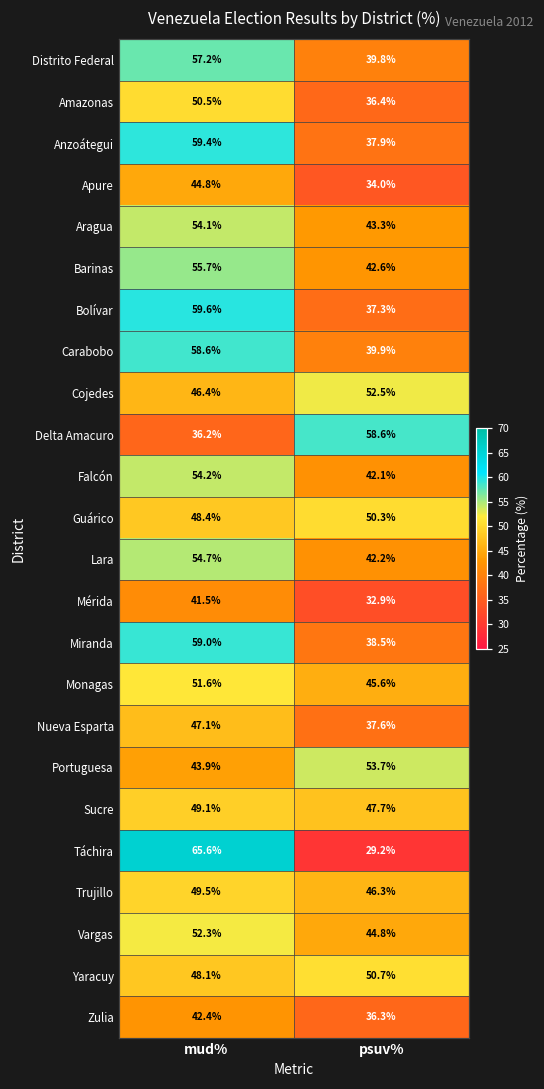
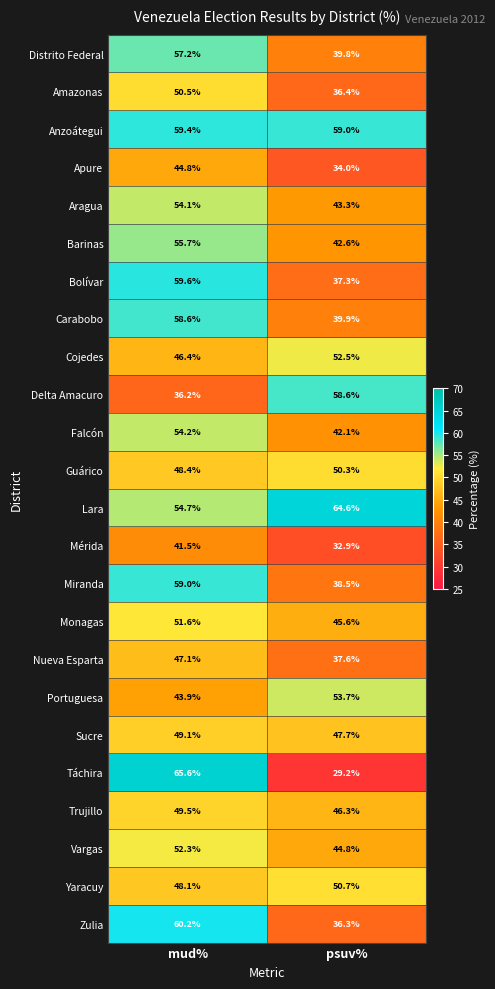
  {
    "Distrito Federal": {
      "mud%": "57.2%",
      "psuv%": "39.8%"
    },
    "Amazonas": {
      "mud%": "50.5%",
      "psuv%": "36.4%"
    },
    "Anzoátegui": {
      "mud%": "59.4%",
-     "psuv%": "37.9%"
+     "psuv%": "59.0%"
    },
    "Apure": {
      "mud%": "44.8%",
      "psuv%": "34.0%"
    },
    "Aragua": {
      "mud%": "54.1%",
      "psuv%": "43.3%"
    },
    "Barinas": {
      "mud%": "55.7%",
      "psuv%": "42.6%"
    },
    "Bolívar": {
      "mud%": "59.6%",
      "psuv%": "37.3%"
    },
    "Carabobo": {
      "mud%": "58.6%",
      "psuv%": "39.9%"
    },
    "Cojedes": {
      "mud%": "46.4%",
      "psuv%": "52.5%"
    },
    "Delta Amacuro": {
      "mud%": "36.2%",
      "psuv%": "58.6%"
    },
    "Falcón": {
      "mud%": "54.2%",
      "psuv%": "42.1%"
    },
    "Guárico": {
      "mud%": "48.4%",
      "psuv%": "50.3%"
    },
    "Lara": {
      "mud%": "54.7%",
-     "psuv%": "42.2%"
+     "psuv%": "64.6%"
    },
    "Mérida": {
      "mud%": "41.5%",
      "psuv%": "32.9%"
    },
    "Miranda": {
      "mud%": "59.0%",
      "psuv%": "38.5%"
    },
    "Monagas": {
      "mud%": "51.6%",
      "psuv%": "45.6%"
    },
    "Nueva Esparta": {
      "mud%": "47.1%",
      "psuv%": "37.6%"
    },
    "Portuguesa": {
      "mud%": "43.9%",
      "psuv%": "53.7%"
    },
    "Sucre": {
      "mud%": "49.1%",
      "psuv%": "47.7%"
    },
    "Táchira": {
      "mud%": "65.6%",
      "psuv%": "29.2%"
    },
    "Trujillo": {
      "mud%": "49.5%",
      "psuv%": "46.3%"
    },
    "Vargas": {
      "mud%": "52.3%",
      "psuv%": "44.8%"
    },
    "Yaracuy": {
      "mud%": "48.1%",
      "psuv%": "50.7%"
    },
    "Zulia": {
-     "mud%": "42.4%",
+     "mud%": "60.2%",
      "psuv%": "36.3%"
    }
  }
